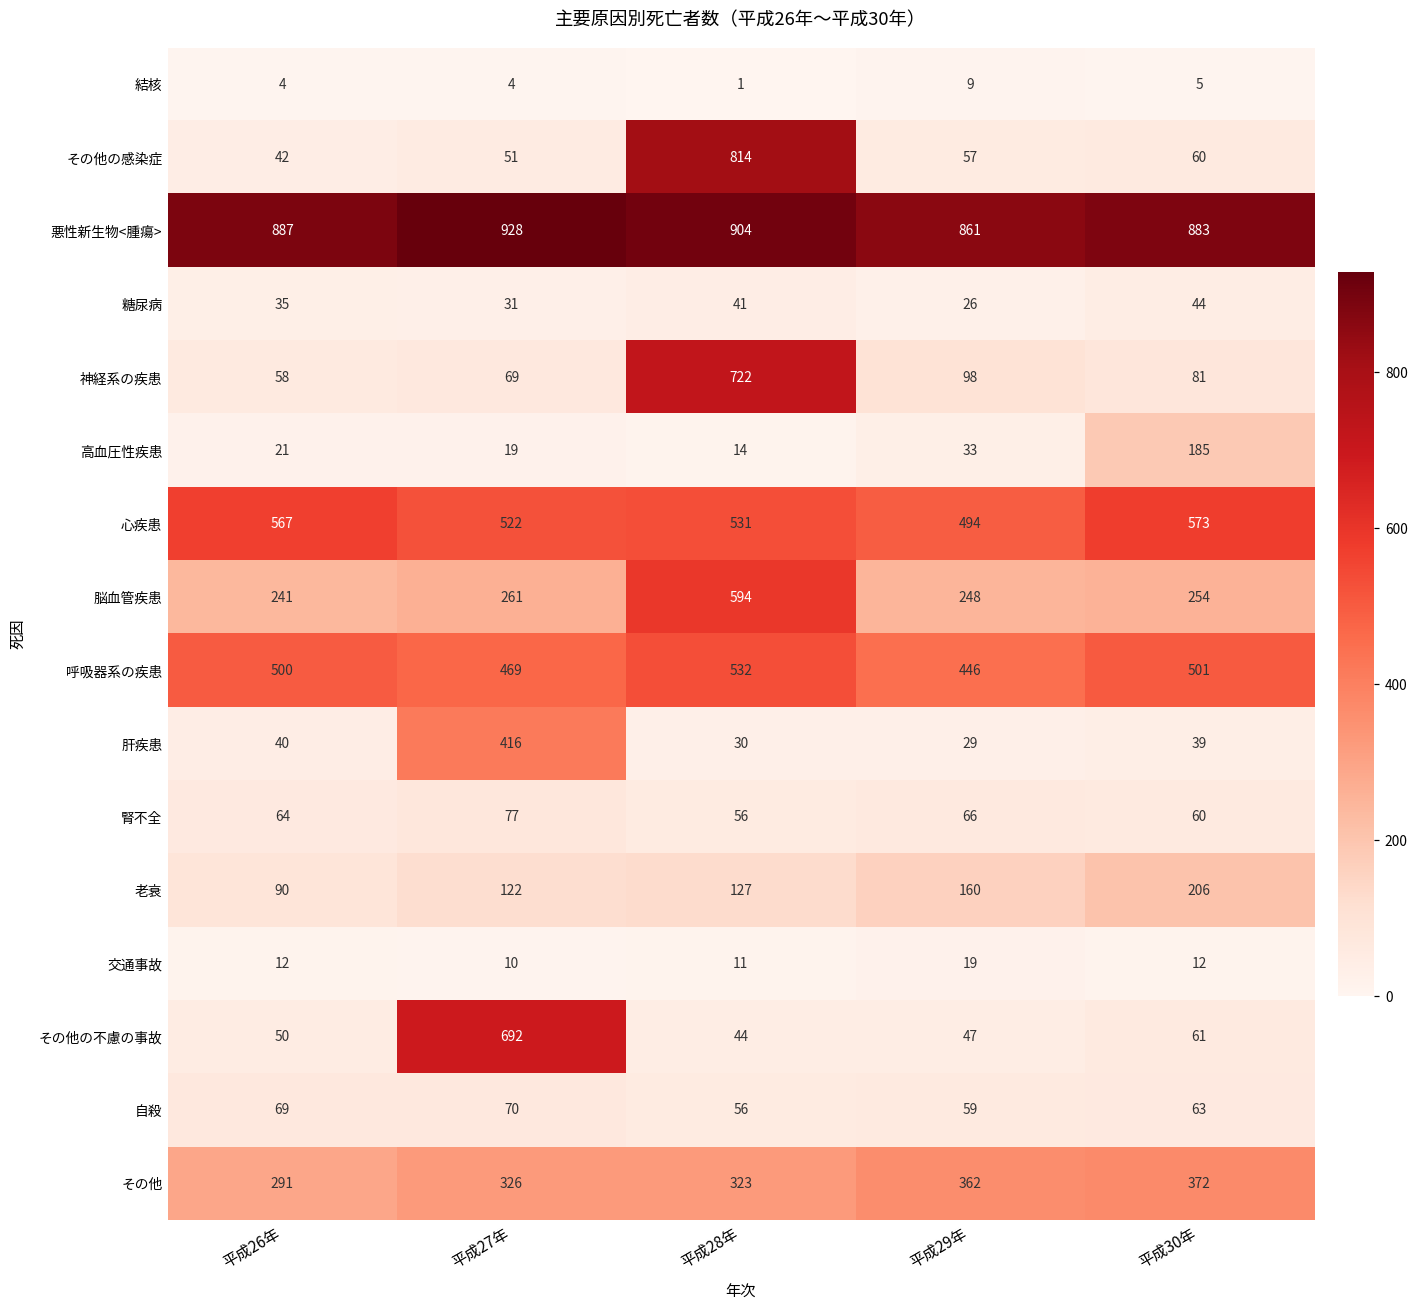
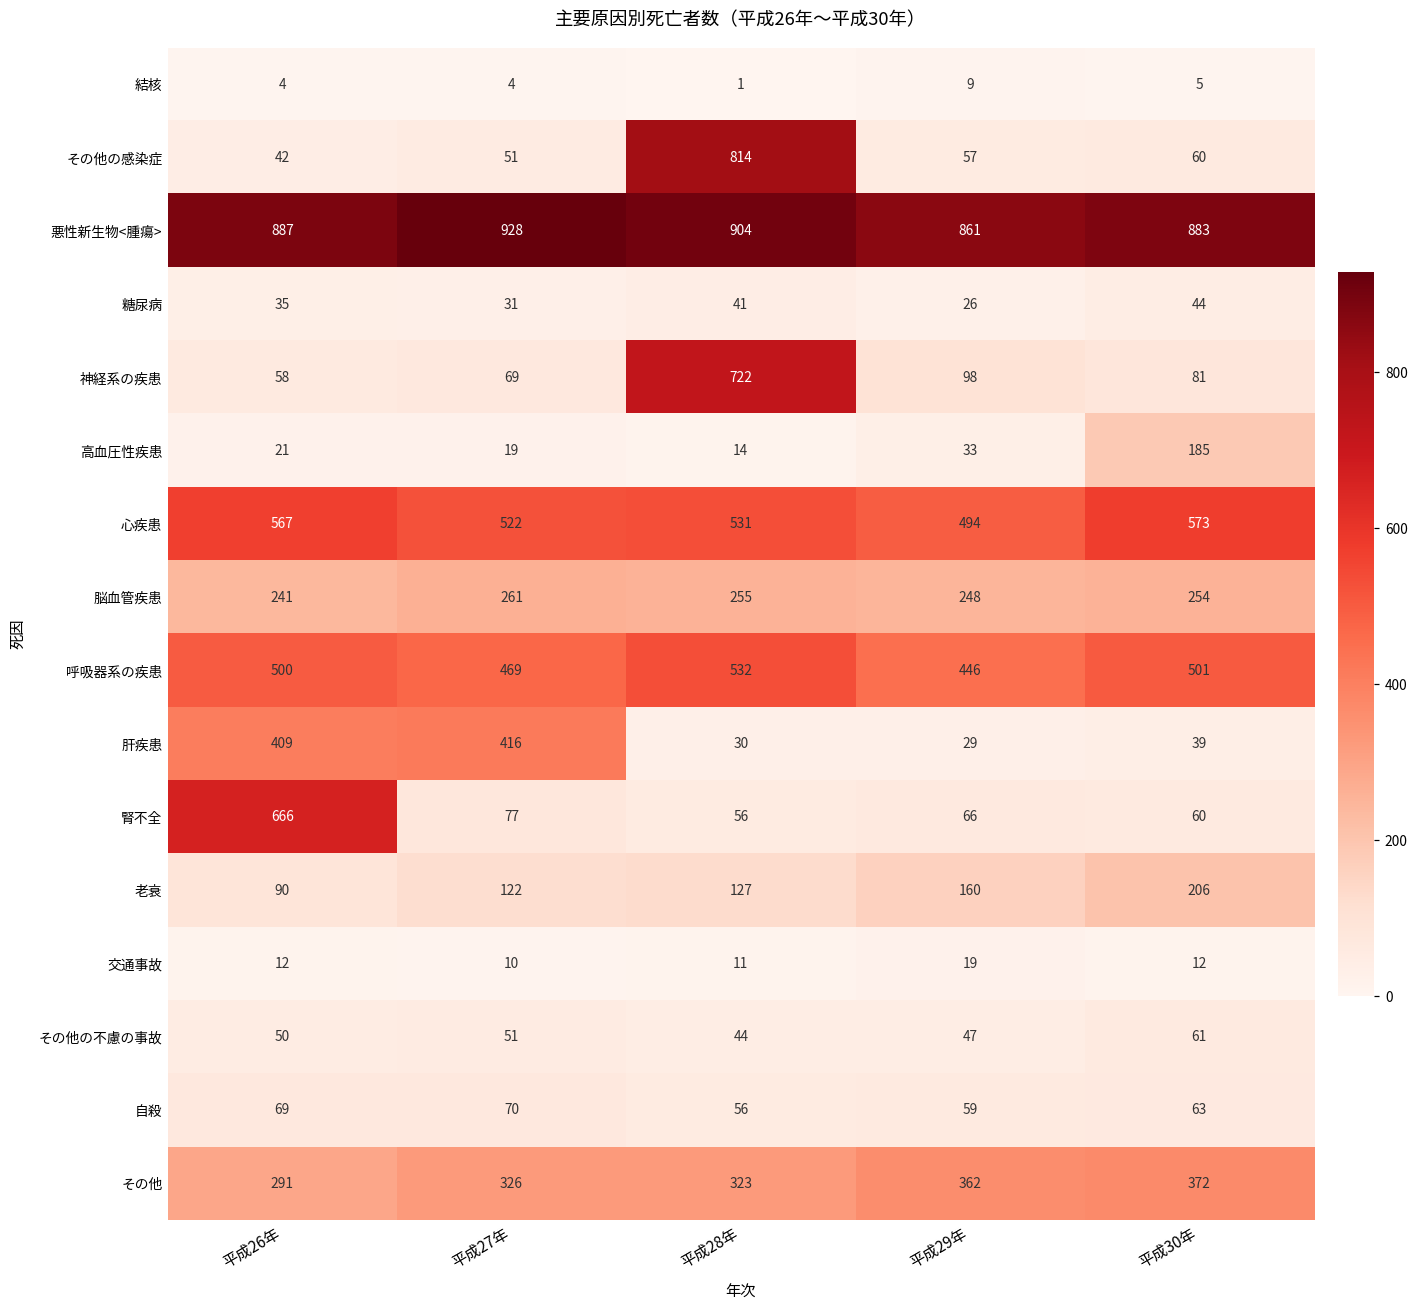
  {
    "結核": {
      "平成26年": 4,
      "平成27年": 4,
      "平成28年": 1,
      "平成29年": 9,
      "平成30年": 5
    },
    "その他の感染症": {
      "平成26年": 42,
      "平成27年": 51,
      "平成28年": 814,
      "平成29年": 57,
      "平成30年": 60
    },
    "悪性新生物<腫瘍>": {
      "平成26年": 887,
      "平成27年": 928,
      "平成28年": 904,
      "平成29年": 861,
      "平成30年": 883
    },
    "糖尿病": {
      "平成26年": 35,
      "平成27年": 31,
      "平成28年": 41,
      "平成29年": 26,
      "平成30年": 44
    },
    "神経系の疾患": {
      "平成26年": 58,
      "平成27年": 69,
      "平成28年": 722,
      "平成29年": 98,
      "平成30年": 81
    },
    "高血圧性疾患": {
      "平成26年": 21,
      "平成27年": 19,
      "平成28年": 14,
      "平成29年": 33,
      "平成30年": 185
    },
    "心疾患": {
      "平成26年": 567,
      "平成27年": 522,
      "平成28年": 531,
      "平成29年": 494,
      "平成30年": 573
    },
    "脳血管疾患": {
      "平成26年": 241,
      "平成27年": 261,
-     "平成28年": 594,
+     "平成28年": 255,
      "平成29年": 248,
      "平成30年": 254
    },
    "呼吸器系の疾患": {
      "平成26年": 500,
      "平成27年": 469,
      "平成28年": 532,
      "平成29年": 446,
      "平成30年": 501
    },
    "肝疾患": {
-     "平成26年": 40,
+     "平成26年": 409,
      "平成27年": 416,
      "平成28年": 30,
      "平成29年": 29,
      "平成30年": 39
    },
    "腎不全": {
-     "平成26年": 64,
+     "平成26年": 666,
      "平成27年": 77,
      "平成28年": 56,
      "平成29年": 66,
      "平成30年": 60
    },
    "老衰": {
      "平成26年": 90,
      "平成27年": 122,
      "平成28年": 127,
      "平成29年": 160,
      "平成30年": 206
    },
    "交通事故": {
      "平成26年": 12,
      "平成27年": 10,
      "平成28年": 11,
      "平成29年": 19,
      "平成30年": 12
    },
    "その他の不慮の事故": {
      "平成26年": 50,
-     "平成27年": 692,
+     "平成27年": 51,
      "平成28年": 44,
      "平成29年": 47,
      "平成30年": 61
    },
    "自殺": {
      "平成26年": 69,
      "平成27年": 70,
      "平成28年": 56,
      "平成29年": 59,
      "平成30年": 63
    },
    "その他": {
      "平成26年": 291,
      "平成27年": 326,
      "平成28年": 323,
      "平成29年": 362,
      "平成30年": 372
    }
  }
